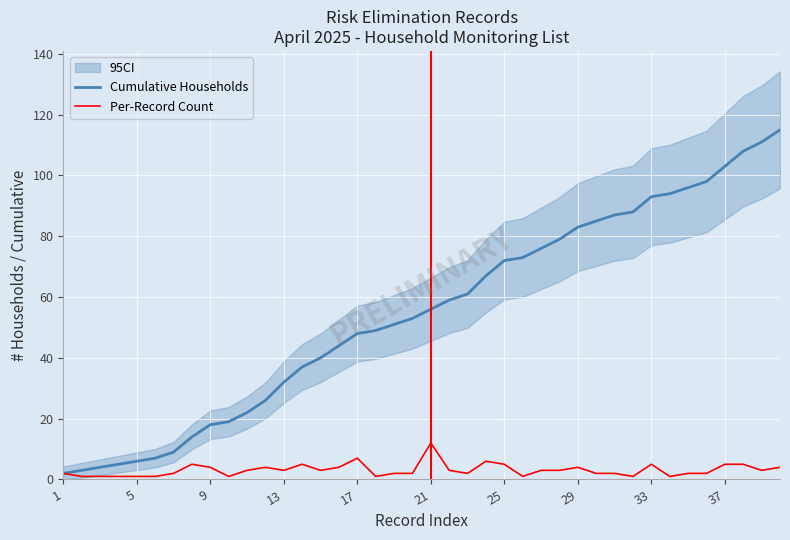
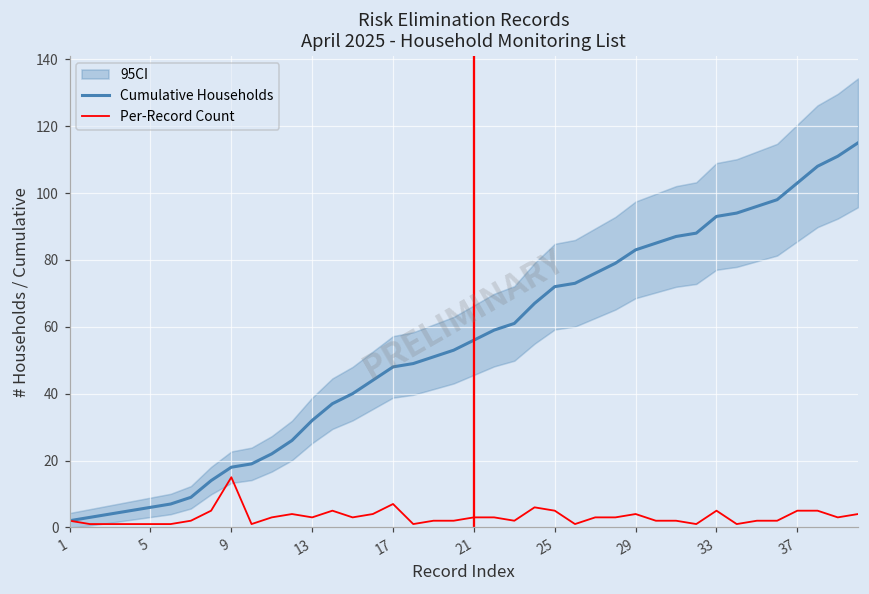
  {
    "Per-Record Count": {
      "5": 1,
-     "9": 4,
+     "9": 15,
      "13": 3,
      "17": 7,
-     "21": 12,
+     "21": 3,
      "25": 5,
      "29": 4,
      "33": 5,
      "37": 5
    }
  }
